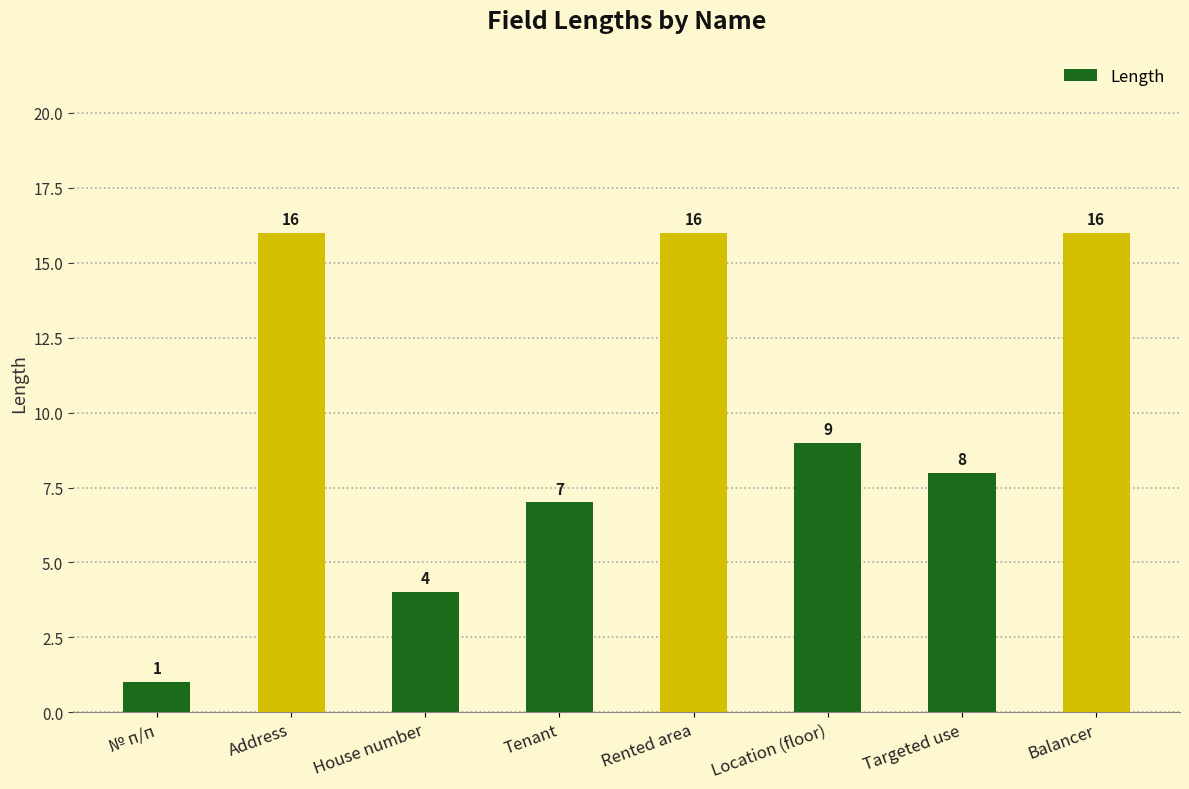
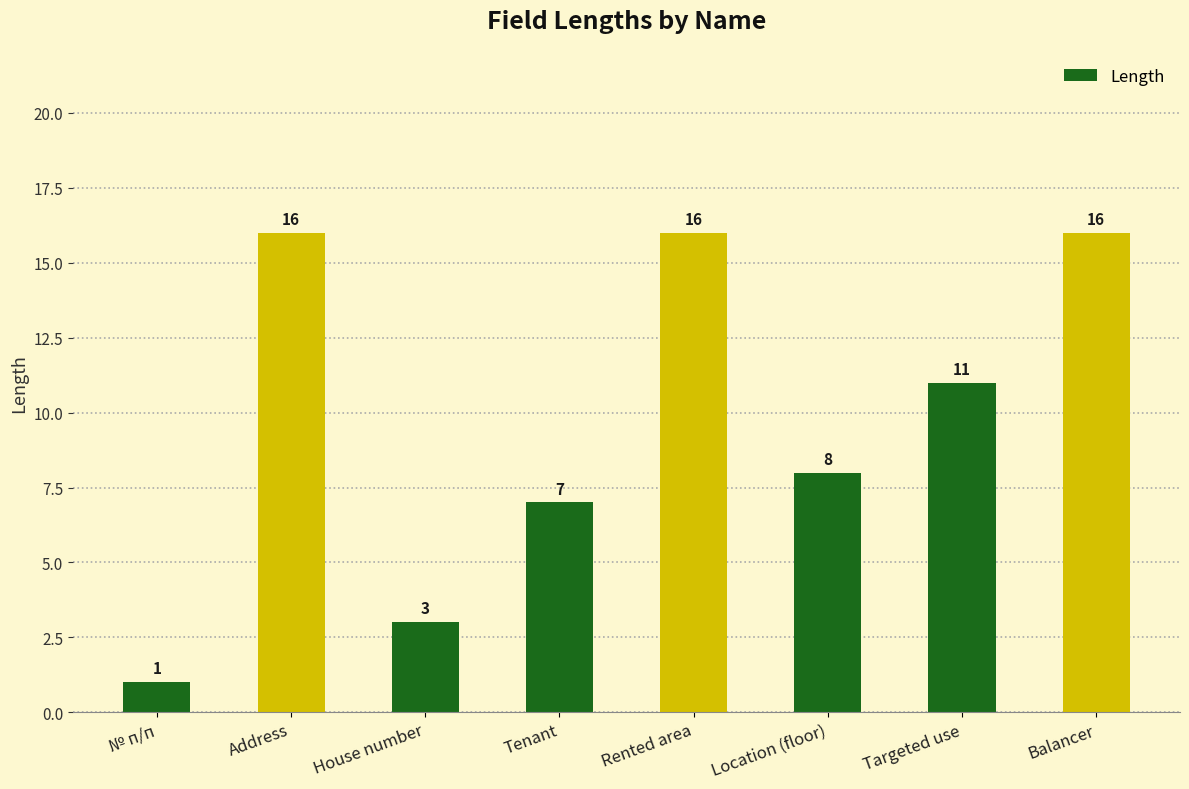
  {
    "№ п/п": 1,
    "Address": 16,
-   "House number": 4,
+   "House number": 3,
    "Tenant": 7,
    "Rented area": 16,
-   "Location (floor)": 9,
-   "Targeted use": 8,
+   "Location (floor)": 8,
+   "Targeted use": 11,
    "Balancer": 16
  }
